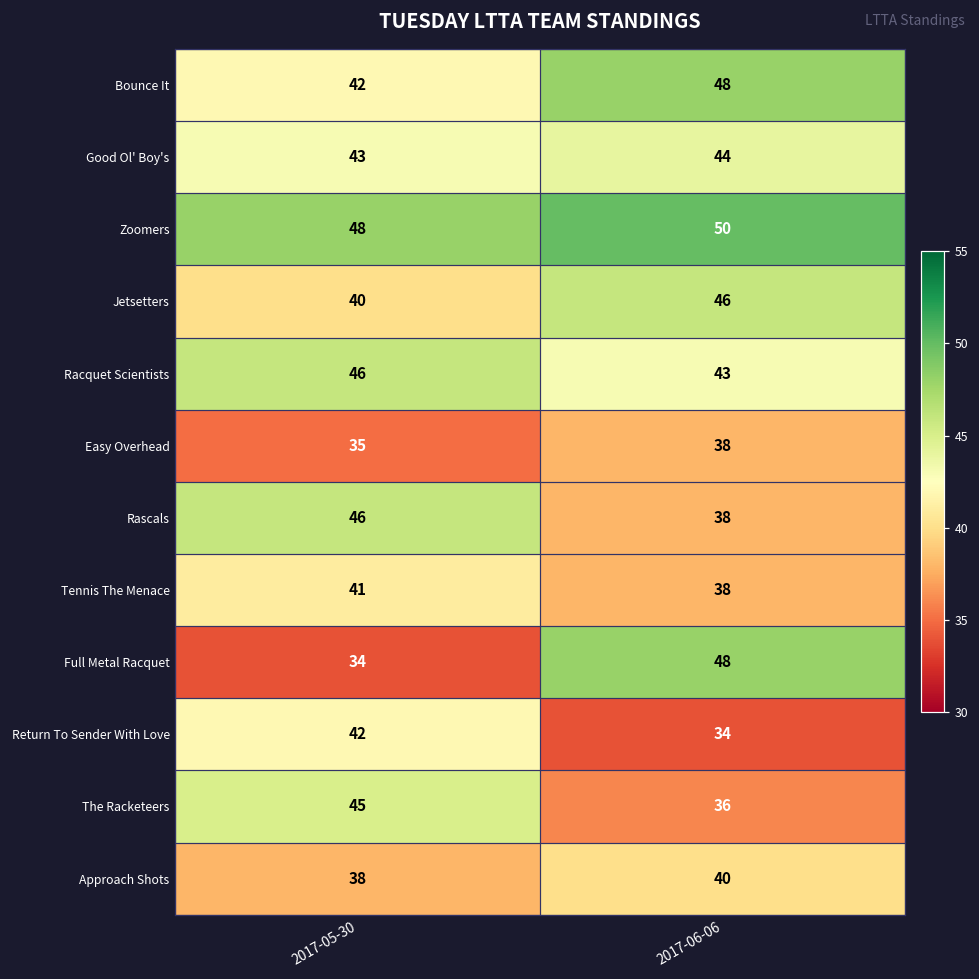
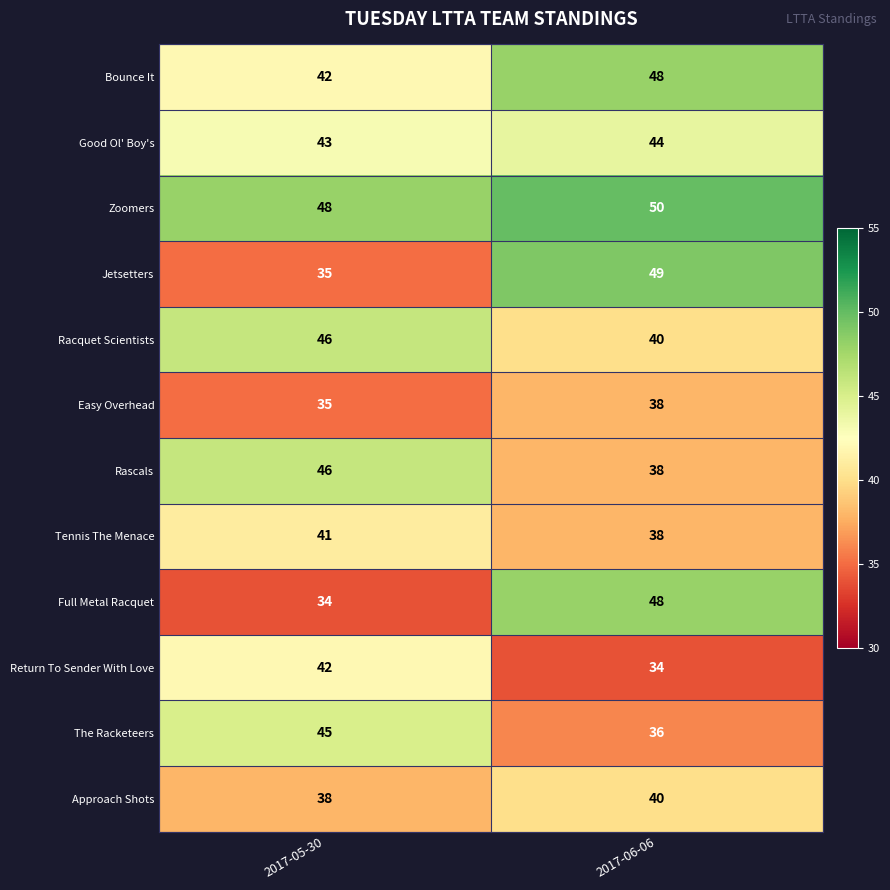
  {
    "Bounce It": {
      "2017-05-30": 42,
      "2017-06-06": 48
    },
    "Good Ol' Boy's": {
      "2017-05-30": 43,
      "2017-06-06": 44
    },
    "Zoomers": {
      "2017-05-30": 48,
      "2017-06-06": 50
    },
    "Jetsetters": {
-     "2017-05-30": 40,
-     "2017-06-06": 46
+     "2017-05-30": 35,
+     "2017-06-06": 49
    },
    "Racquet Scientists": {
      "2017-05-30": 46,
-     "2017-06-06": 43
+     "2017-06-06": 40
    },
    "Easy Overhead": {
      "2017-05-30": 35,
      "2017-06-06": 38
    },
    "Rascals": {
      "2017-05-30": 46,
      "2017-06-06": 38
    },
    "Tennis The Menace": {
      "2017-05-30": 41,
      "2017-06-06": 38
    },
    "Full Metal Racquet": {
      "2017-05-30": 34,
      "2017-06-06": 48
    },
    "Return To Sender With Love": {
      "2017-05-30": 42,
      "2017-06-06": 34
    },
    "The Racketeers": {
      "2017-05-30": 45,
      "2017-06-06": 36
    },
    "Approach Shots": {
      "2017-05-30": 38,
      "2017-06-06": 40
    }
  }
